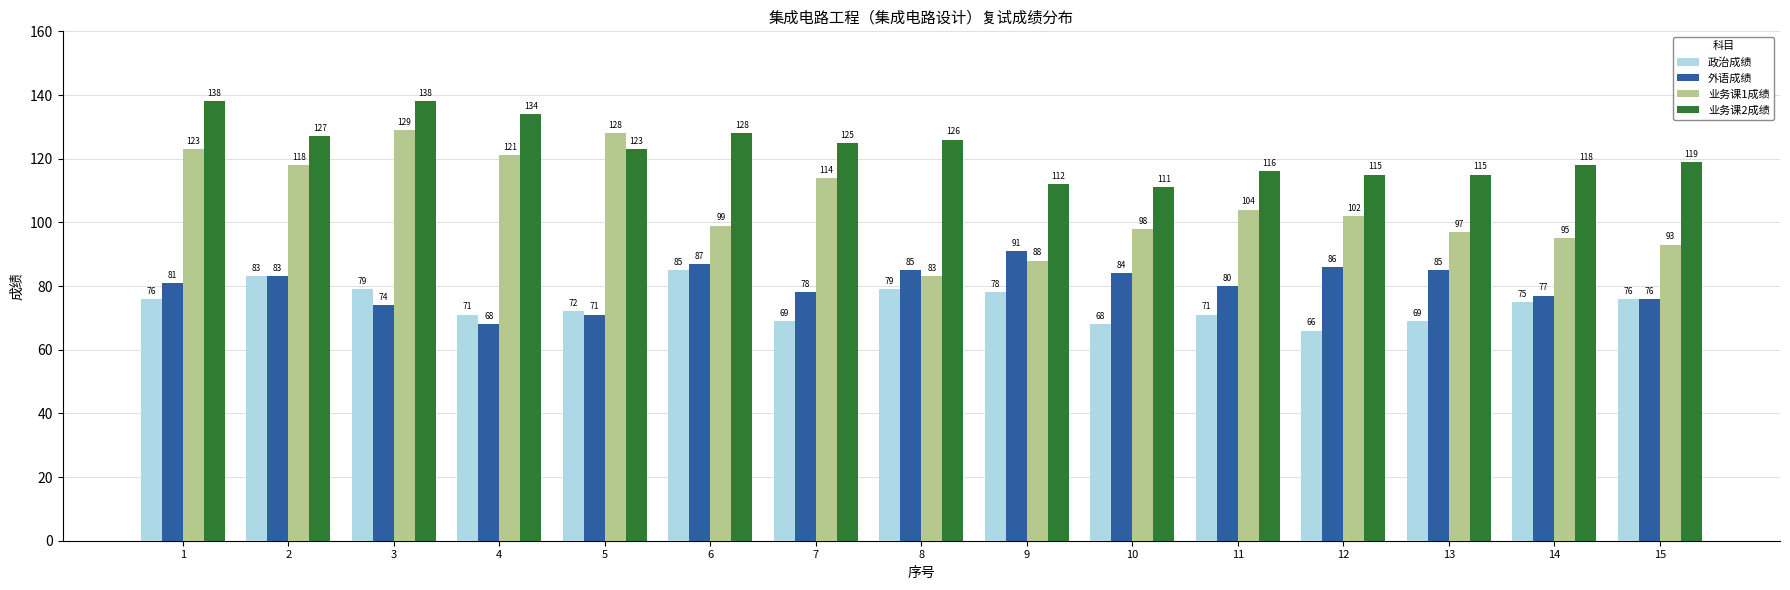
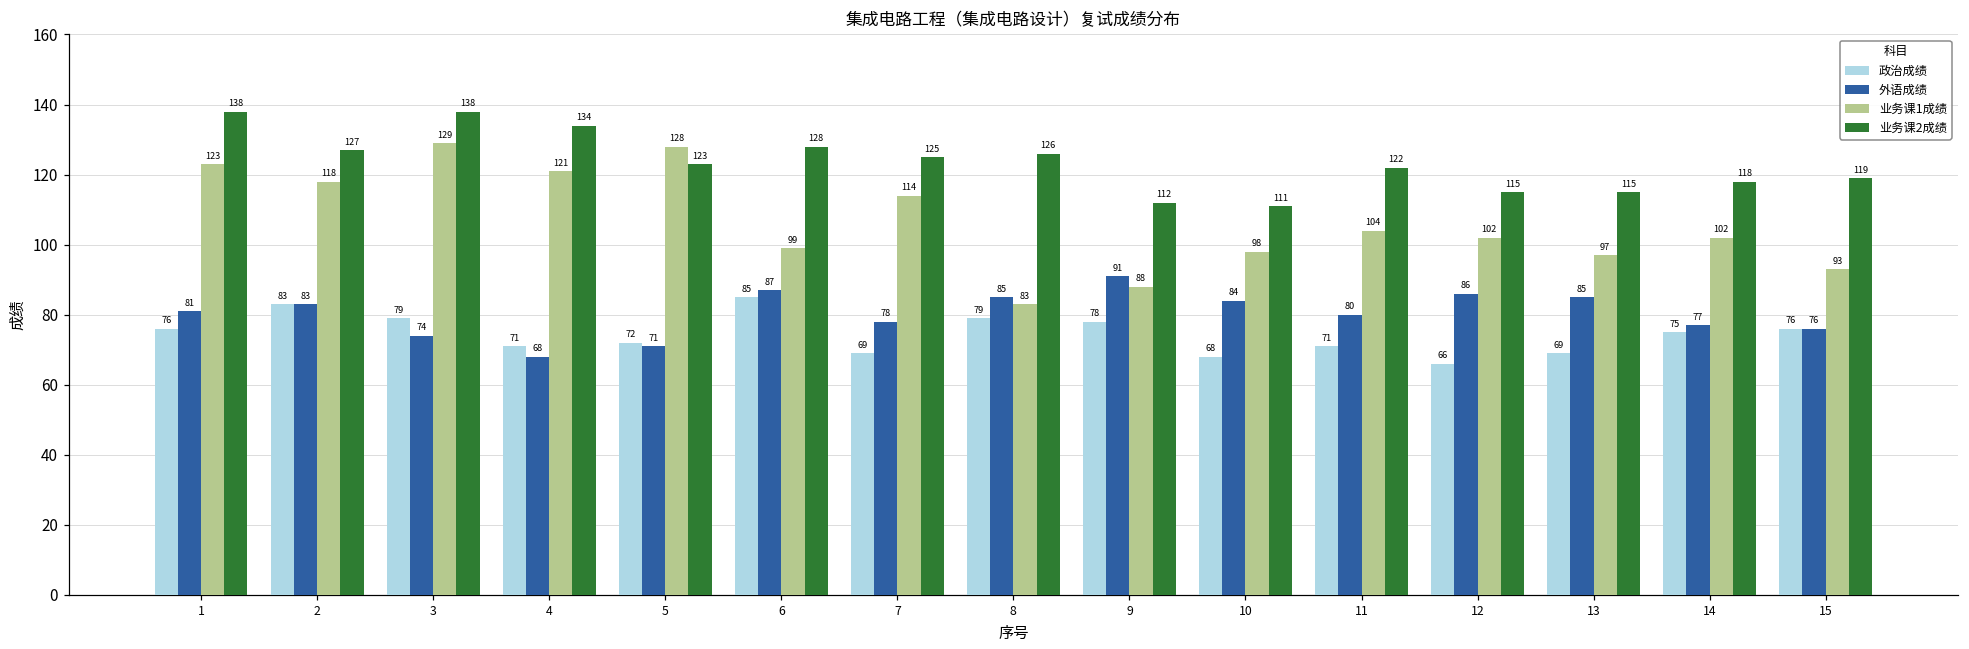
  {
    "政治成绩": {
      "1": 76,
      "2": 83,
      "3": 79,
      "4": 71,
      "5": 72,
      "6": 85,
      "7": 69,
      "8": 79,
      "9": 78,
      "10": 68,
      "11": 71,
      "12": 66,
      "13": 69,
      "14": 75,
      "15": 76
    },
    "外语成绩": {
      "1": 81,
      "2": 83,
      "3": 74,
      "4": 68,
      "5": 71,
      "6": 87,
      "7": 78,
      "8": 85,
      "9": 91,
      "10": 84,
      "11": 80,
      "12": 86,
      "13": 85,
      "14": 77,
      "15": 76
    },
    "业务课1成绩": {
      "1": 123,
      "2": 118,
      "3": 129,
      "4": 121,
      "5": 128,
      "6": 99,
      "7": 114,
      "8": 83,
      "9": 88,
      "10": 98,
      "11": 104,
      "12": 102,
      "13": 97,
-     "14": 95,
+     "14": 102,
      "15": 93
    },
    "业务课2成绩": {
      "1": 138,
      "2": 127,
      "3": 138,
      "4": 134,
      "5": 123,
      "6": 128,
      "7": 125,
      "8": 126,
      "9": 112,
      "10": 111,
-     "11": 116,
+     "11": 122,
      "12": 115,
      "13": 115,
      "14": 118,
      "15": 119
    }
  }
